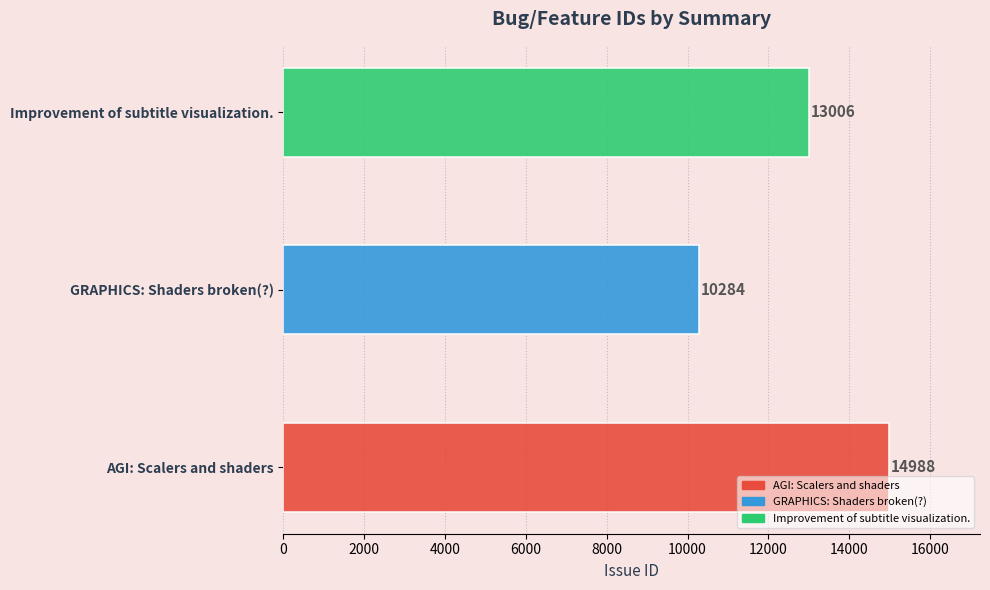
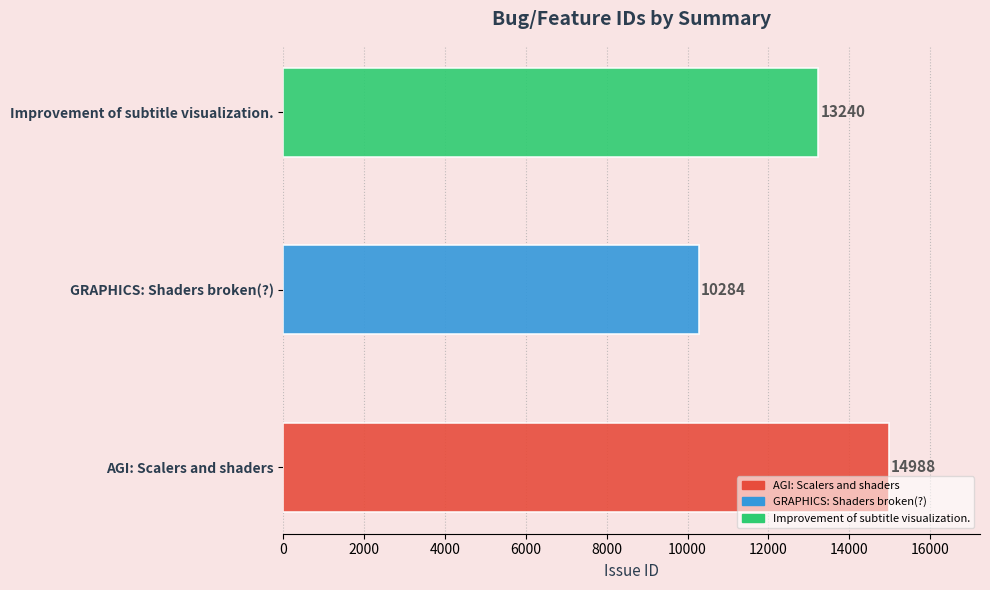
  {
-   "Improvement of subtitle visualization.": 13006,
+   "Improvement of subtitle visualization.": 13240,
    "GRAPHICS: Shaders broken(?)": 10284,
    "AGI: Scalers and shaders": 14988
  }
